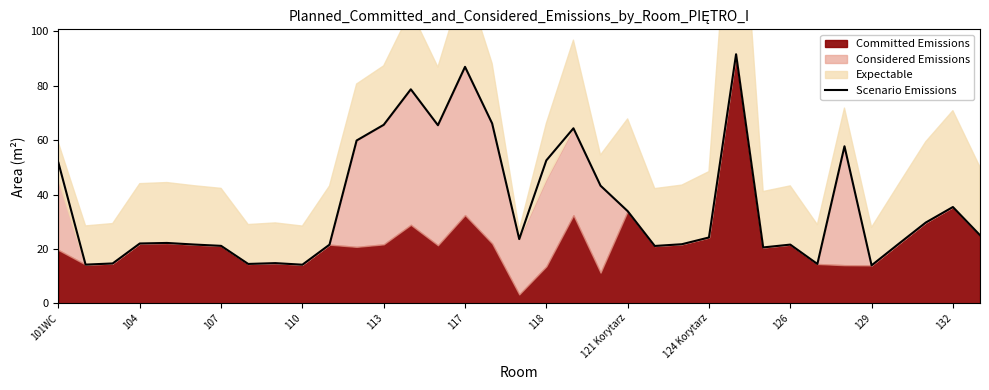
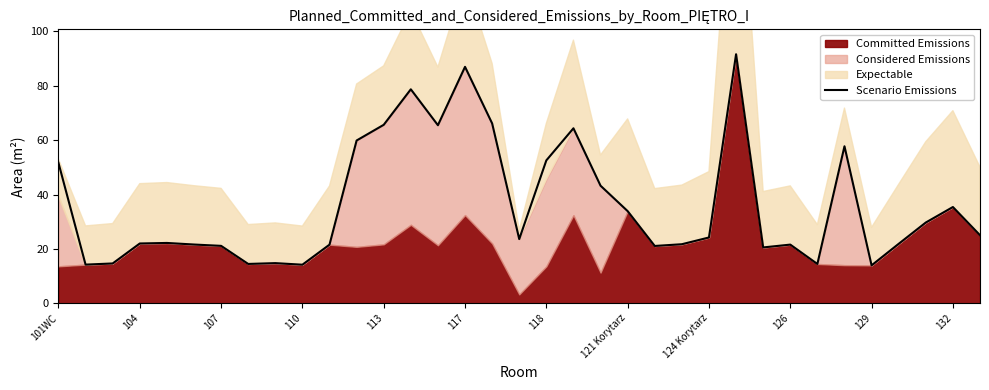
  {
    "Committed Emissions": {
-     "101WC": 20,
+     "101WC": 14,
      "113": 22,
      "117": 32,
      "118": 14
    },
    "Scenario Emissions": {
      "101WC": 52,
      "118": 53
    },
    "Considered Emissions": {
      "101WC": 26,
      "118": 32
    },
    "Expectable": {
      "101WC": 14,
      "104": 22,
      "107": 21,
      "110": 14,
      "113": 22,
      "118": 21,
      "121 Korytarz": 34,
      "124 Korytarz": 24,
      "126": 22,
      "129": 14,
      "132": 35
    }
  }
